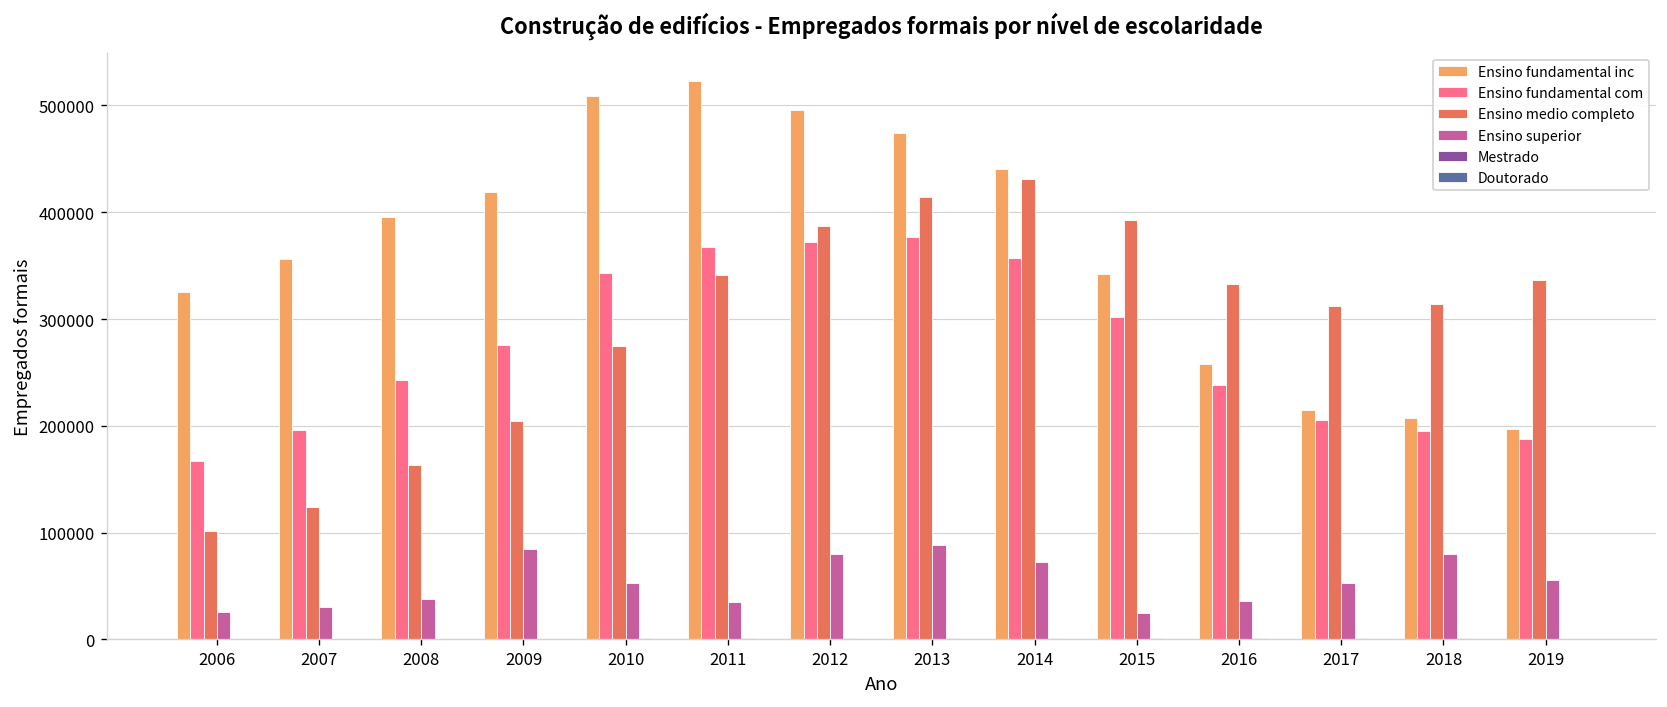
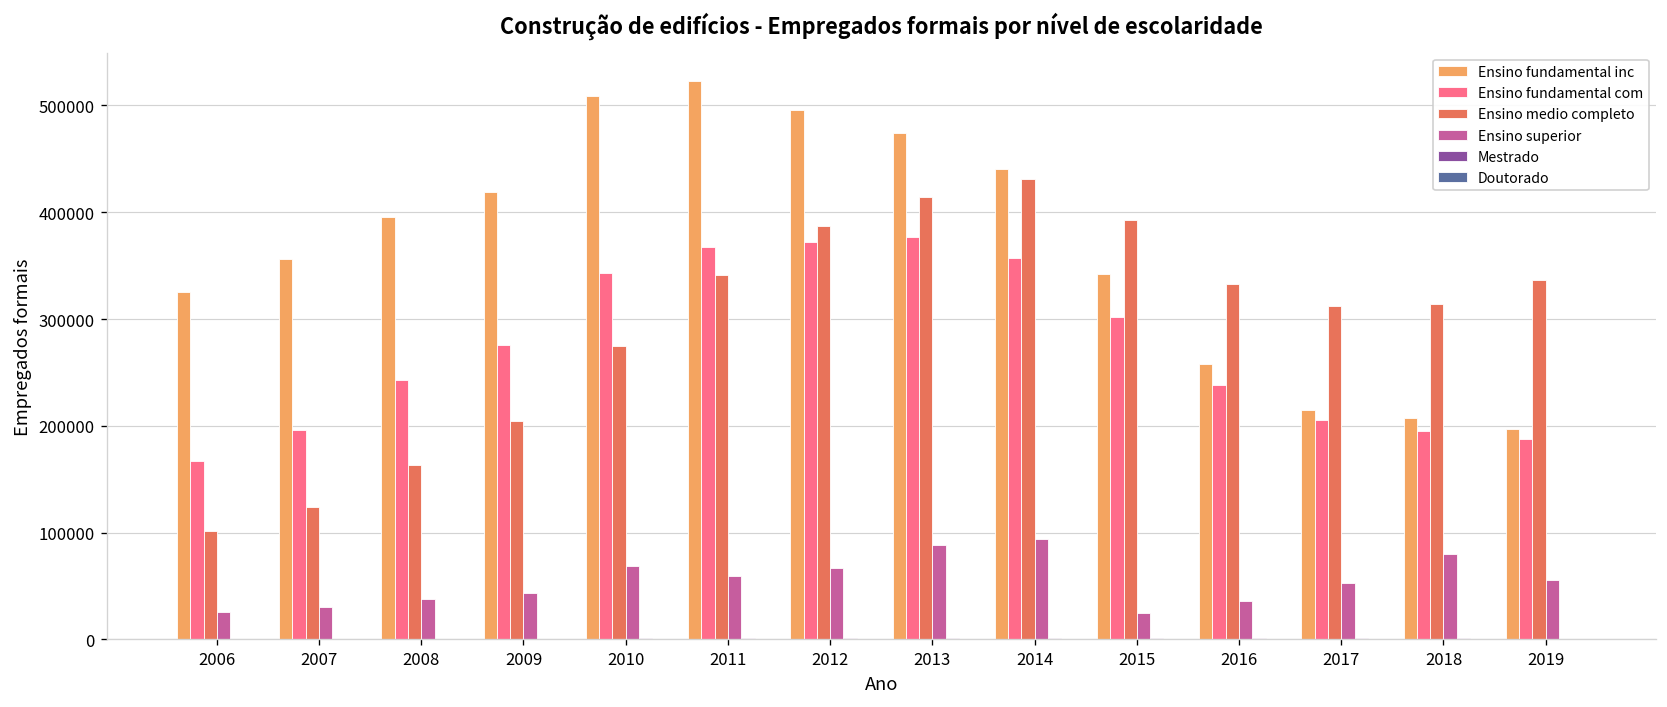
  {
    "Ensino superior": {
      "2006": 30000,
      "2007": 30000,
      "2008": 40000,
-     "2009": 80000,
-     "2010": 50000,
-     "2011": 40000,
-     "2012": 80000,
+     "2009": 40000,
+     "2010": 70000,
+     "2011": 60000,
+     "2012": 70000,
      "2013": 90000,
-     "2014": 70000,
+     "2014": 90000,
      "2015": 30000,
      "2016": 40000,
      "2017": 50000,
      "2018": 80000,
      "2019": 60000
    }
  }
